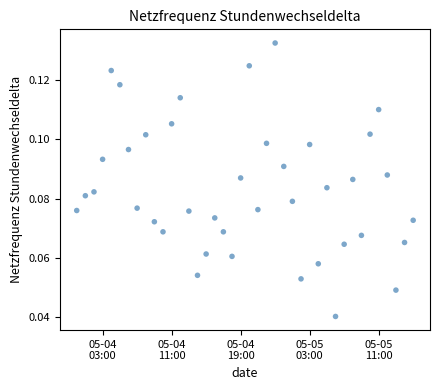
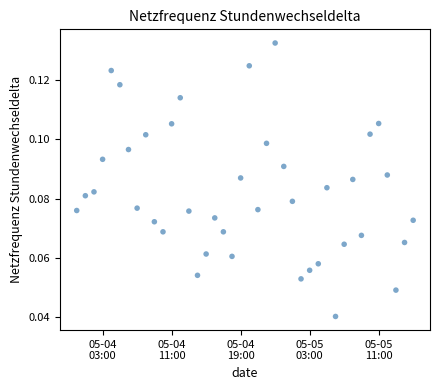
  {
-   "05-05 03:00": 0.098,
-   "05-05 11:00": 0.110
+   "05-05 03:00": 0.056,
+   "05-05 11:00": 0.105
  }
